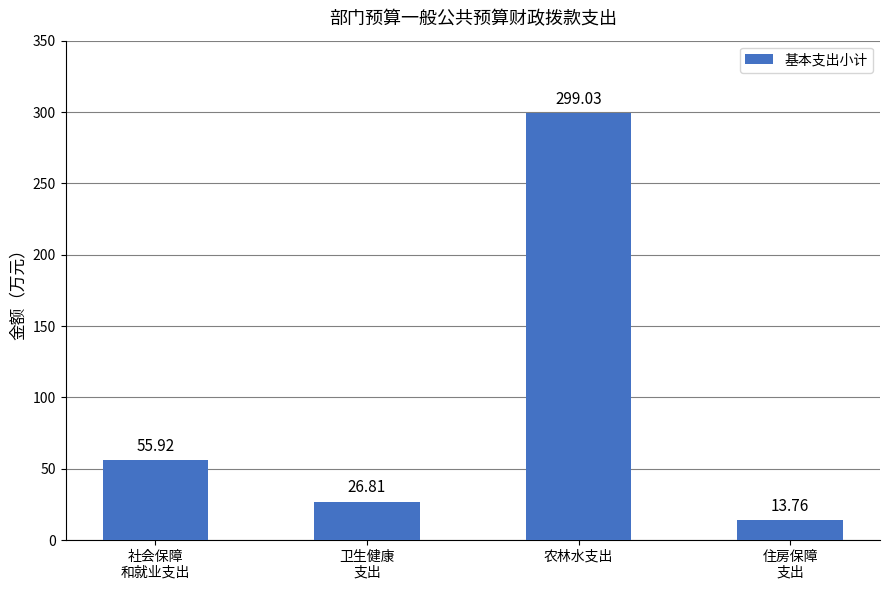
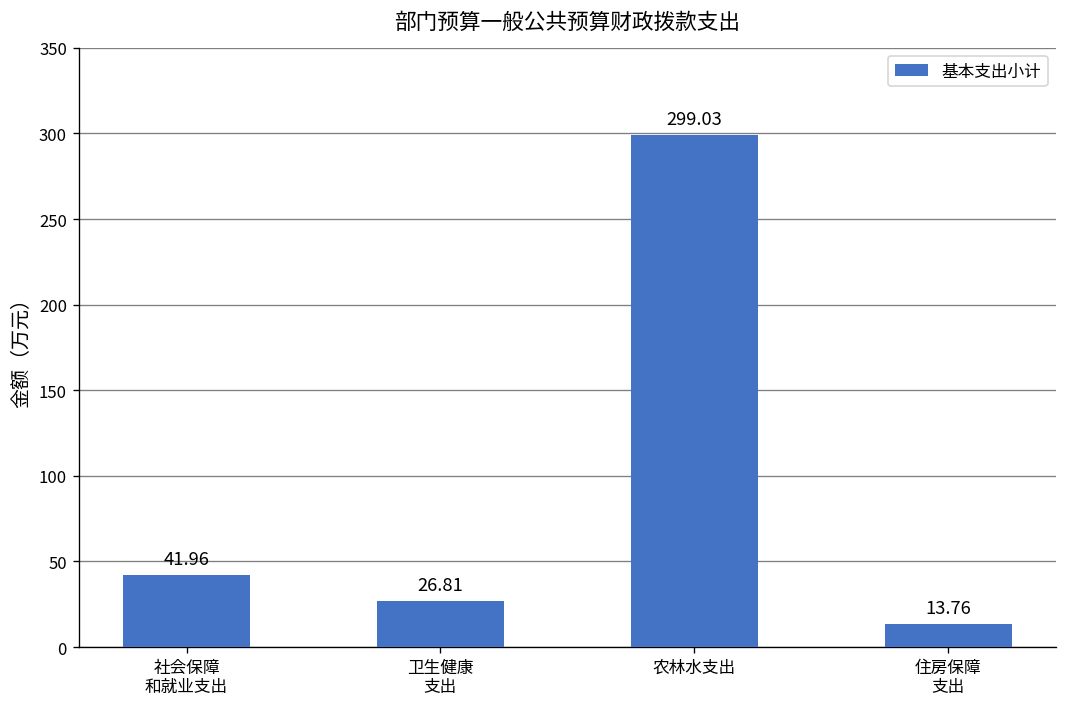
  {
-   "社会保障 和就业支出": 55.92,
+   "社会保障 和就业支出": 41.96,
    "卫生健康 支出": 26.81,
    "农林水支出": 299.03,
    "住房保障 支出": 13.76
  }
